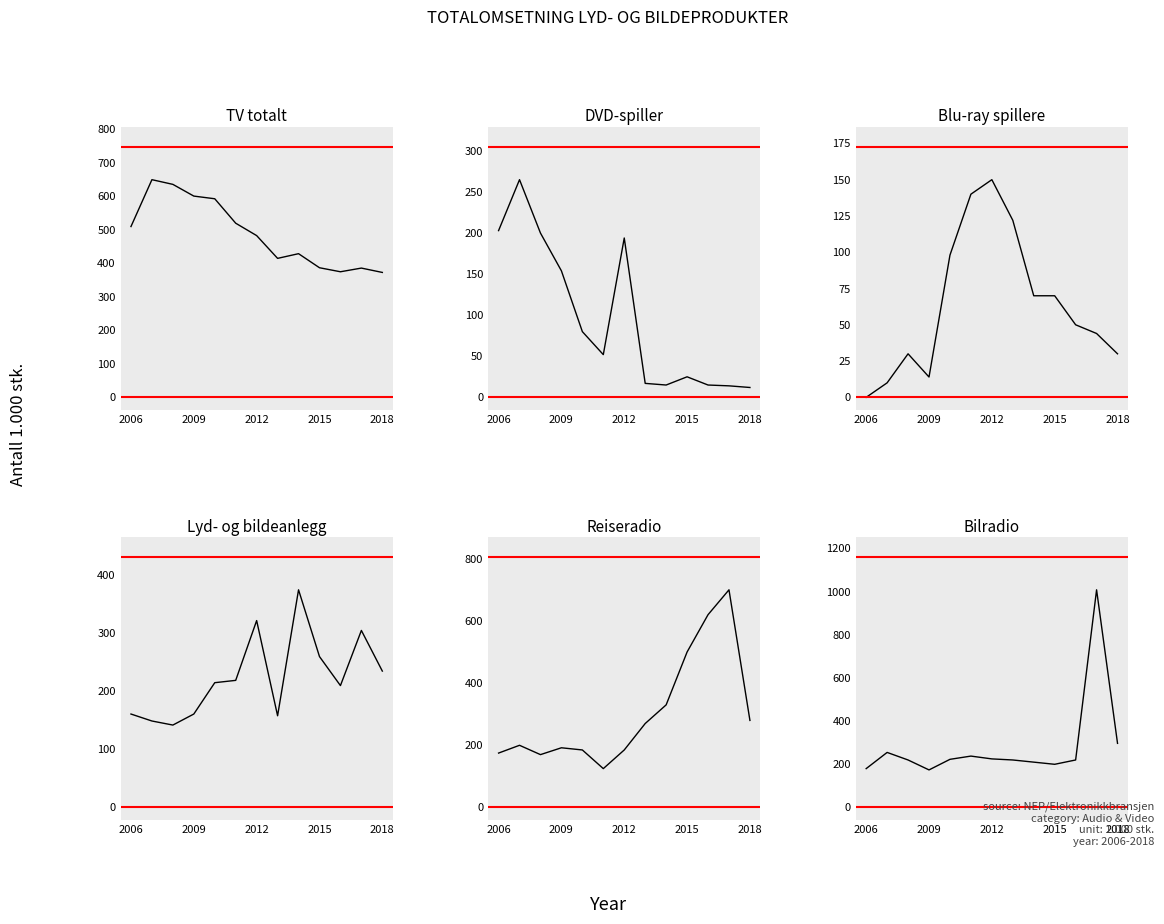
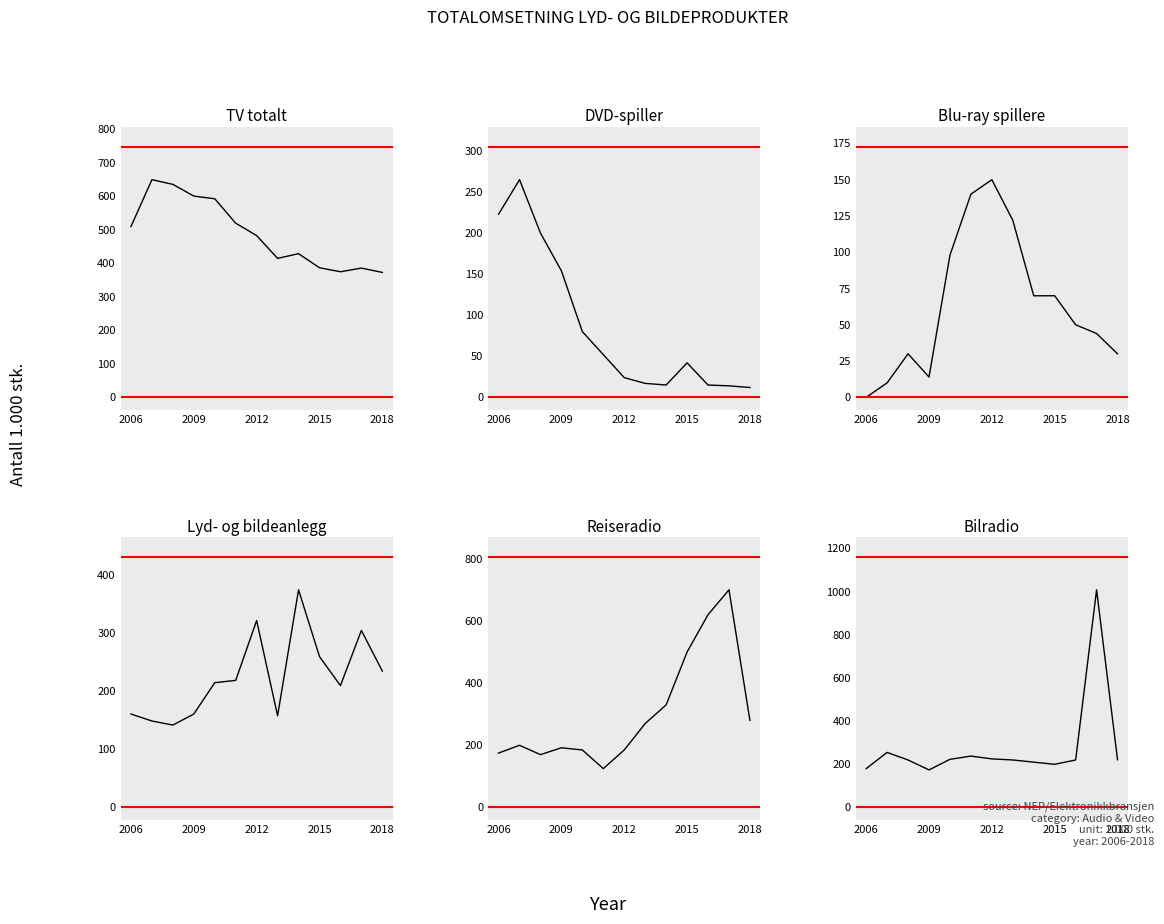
  {
    "TV totalt": {
      "2006": 510,
      "2009": 600,
      "2012": 480,
      "2015": 390,
      "2018": 370
    },
    "DVD-spiller": {
-     "2006": 200,
+     "2006": 220,
      "2009": 150,
-     "2012": 190,
-     "2015": 30,
+     "2012": 20,
+     "2015": 40,
      "2018": 10
    },
    "Blu-ray spillere": {
      "2006": 0,
      "2009": 14,
      "2012": 150,
      "2015": 70,
      "2018": 30
    },
    "Lyd- og bildeanlegg": {
      "2006": 160,
      "2009": 160,
      "2012": 320,
      "2015": 260,
      "2018": 240
    },
    "Reiseradio": {
      "2006": 180,
      "2009": 190,
      "2012": 190,
      "2015": 500,
      "2018": 280
    },
    "Bilradio": {
      "2006": 180,
      "2009": 170,
      "2012": 230,
      "2015": 200,
-     "2018": 300
+     "2018": 220
    }
  }
